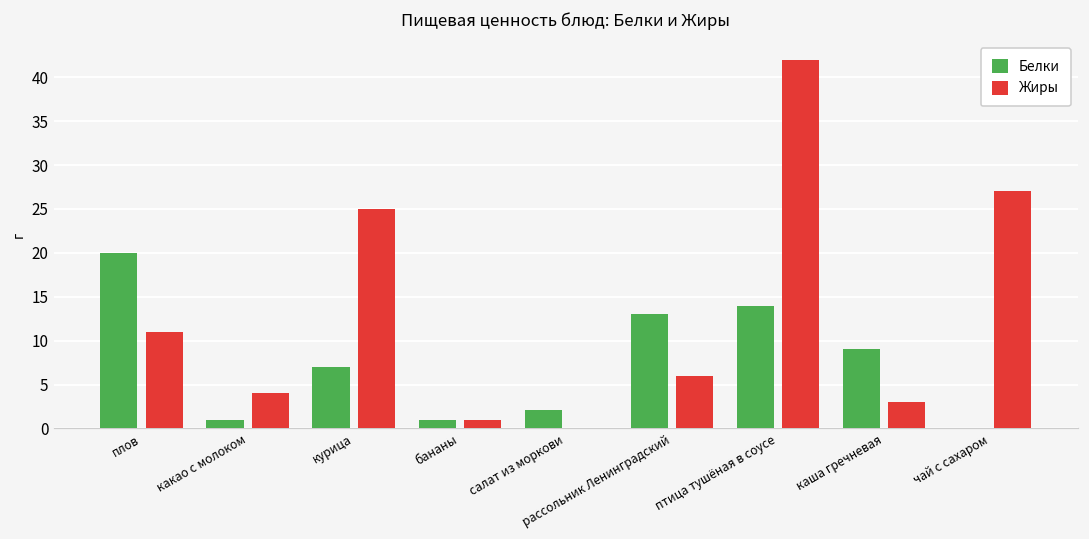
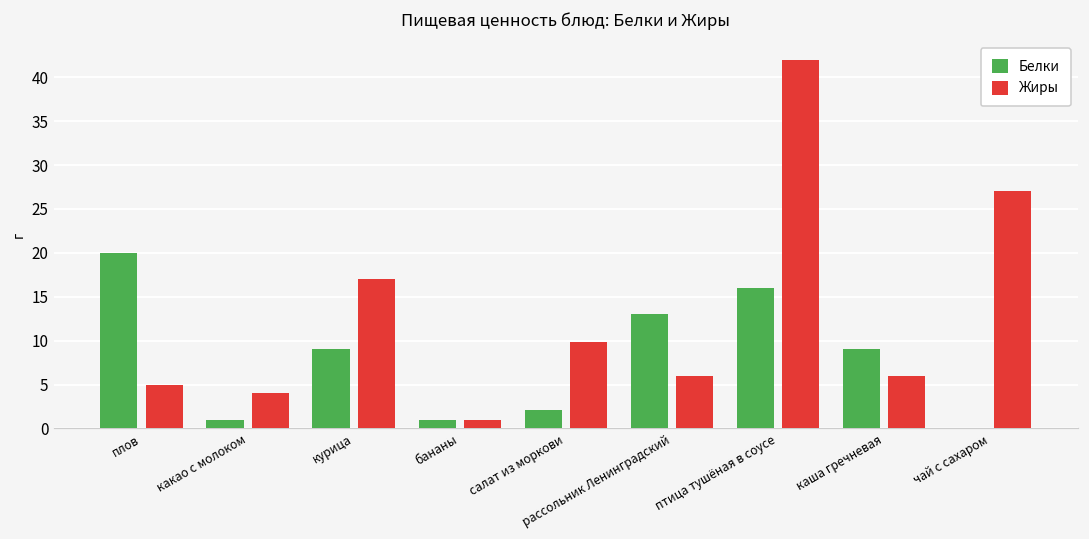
  {
    "Белки": {
      "плов": 20,
      "какао с молоком": 1,
-     "курица": 7,
+     "курица": 9,
      "бананы": 1,
      "салат из моркови": 2,
      "рассольник Ленинградский": 13,
-     "птица тушёная в соусе": 14,
+     "птица тушёная в соусе": 16,
      "каша гречневая": 9,
      "чай с сахаром": 0
    },
    "Жиры": {
-     "плов": 11,
+     "плов": 5,
      "какао с молоком": 4,
-     "курица": 25,
+     "курица": 17,
      "бананы": 1,
-     "салат из моркови": 0,
+     "салат из моркови": 10,
      "рассольник Ленинградский": 6,
      "птица тушёная в соусе": 42,
-     "каша гречневая": 3,
+     "каша гречневая": 6,
      "чай с сахаром": 27
    }
  }
